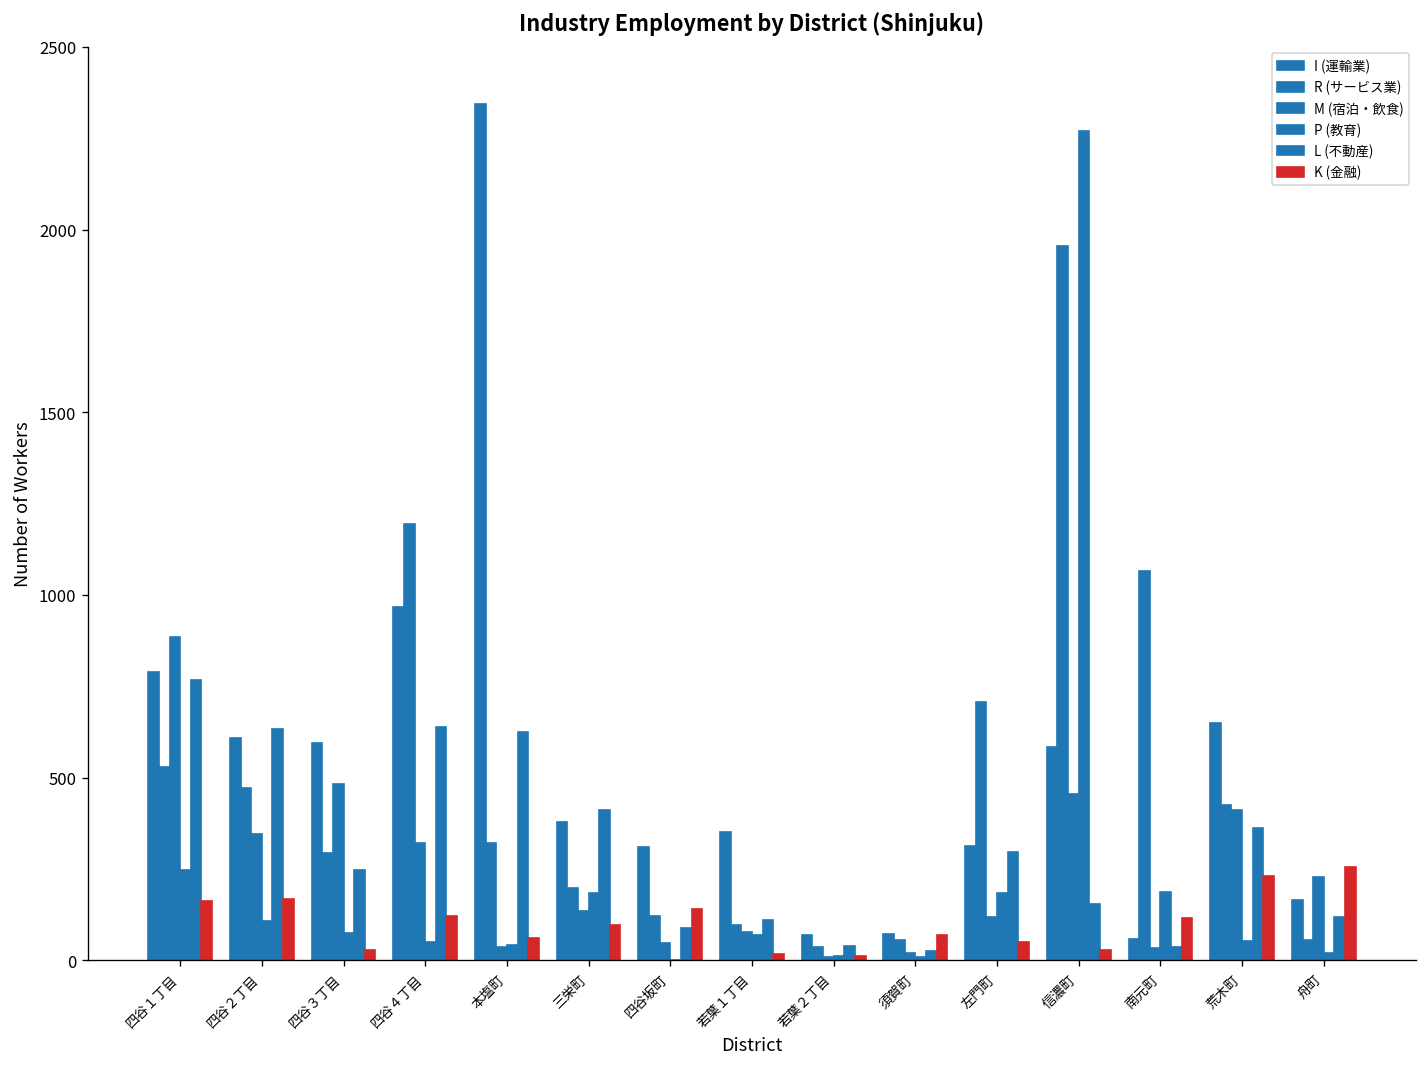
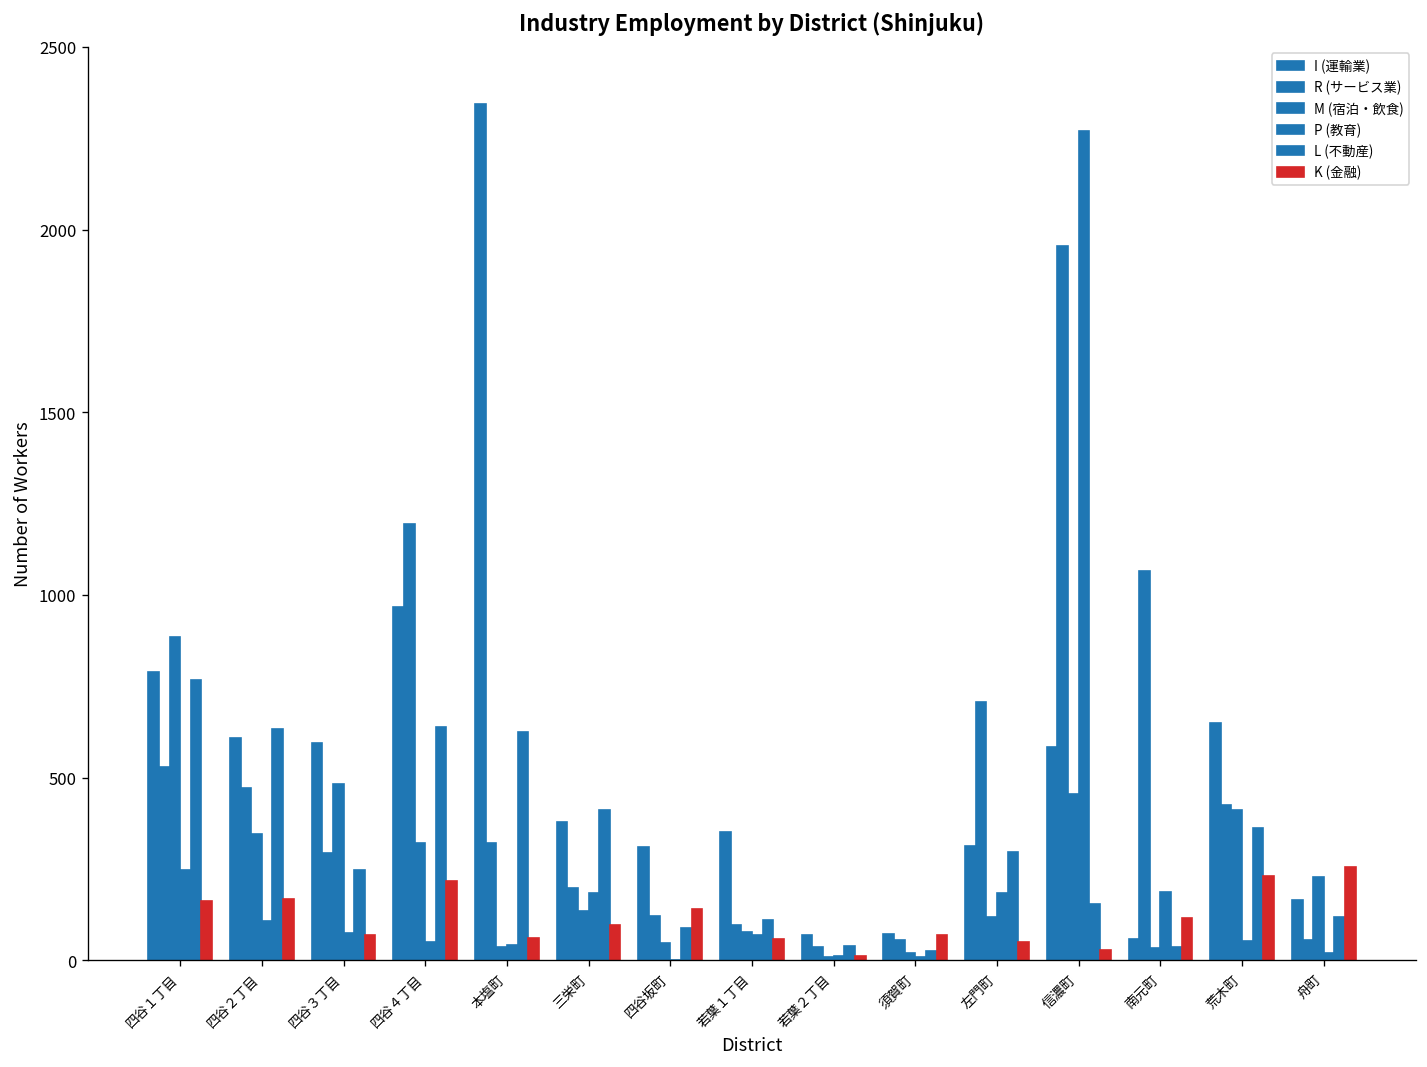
  {
    "K (金融)": {
      "四谷１丁目": 160,
      "四谷２丁目": 170,
-     "四谷３丁目": 30,
-     "四谷４丁目": 120,
+     "四谷３丁目": 70,
+     "四谷４丁目": 220,
      "本塩町": 60,
      "三栄町": 100,
      "四谷坂町": 140,
-     "若葉１丁目": 20,
+     "若葉１丁目": 60,
      "若葉２丁目": 10,
      "須賀町": 70,
      "左門町": 50,
      "信濃町": 30,
      "南元町": 120,
      "荒木町": 230,
      "舟町": 260
    }
  }
